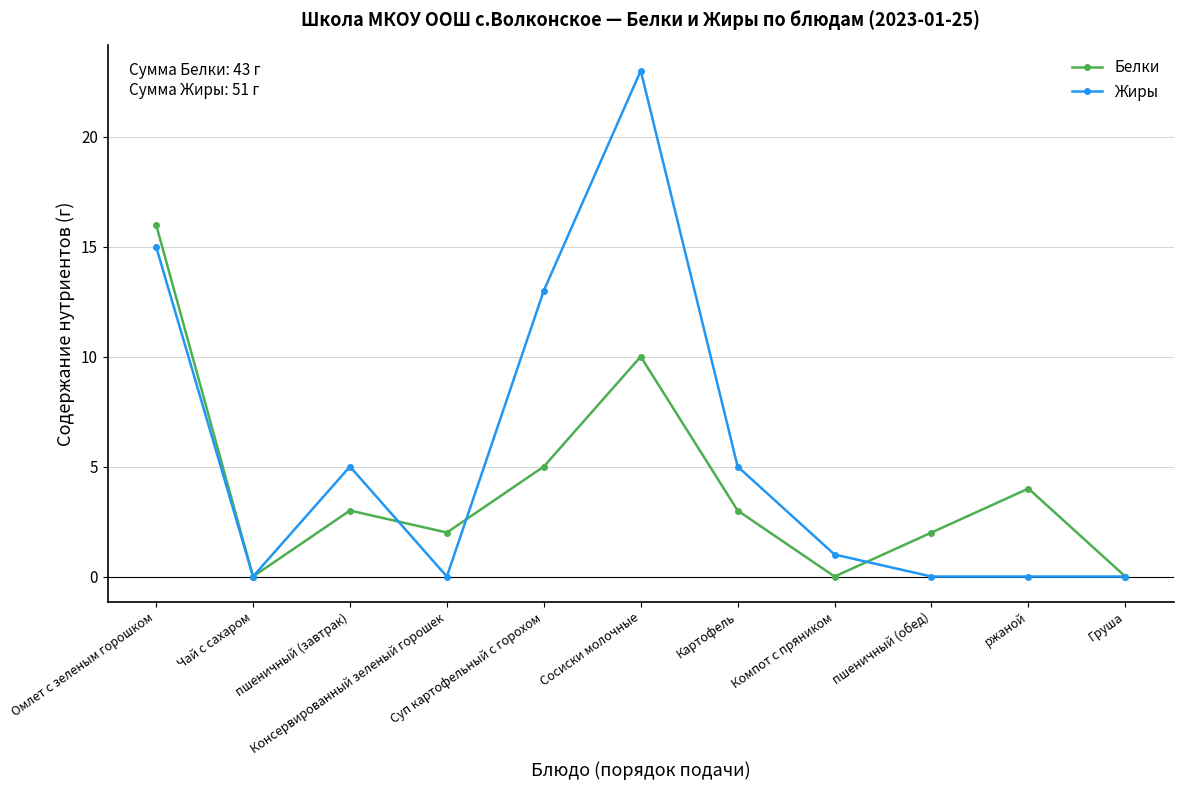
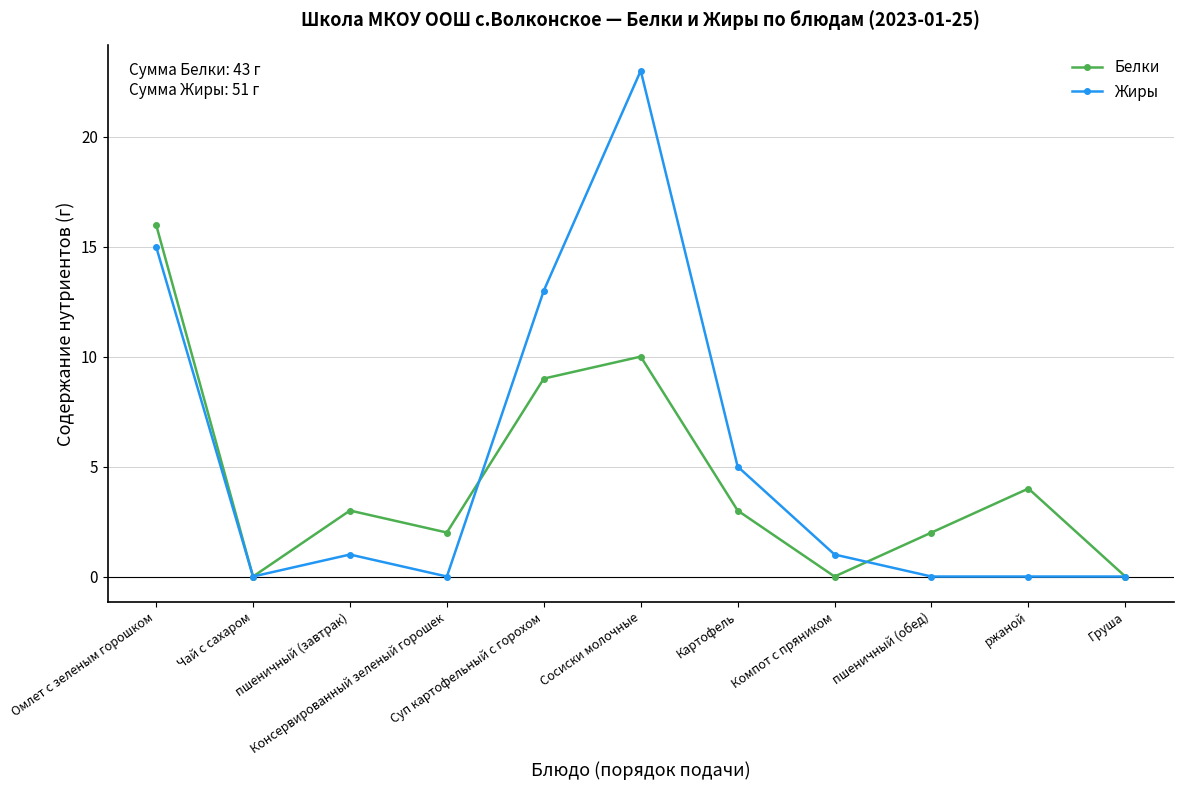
  {
    "Белки": {
      "Омлет с зеленым горошком": 16,
      "пшеничный (завтрак)": 3,
      "Консервированный зеленый горошек": 2,
-     "Суп картофельный с горохом": 5,
+     "Суп картофельный с горохом": 9,
      "Сосиски молочные": 10,
      "Картофель": 3,
      "Компот с пряником": 0,
      "пшеничный (обед)": 2,
      "ржаной": 4
    },
    "Жиры": {
      "Омлет с зеленым горошком": 15,
-     "пшеничный (завтрак)": 5,
+     "пшеничный (завтрак)": 1,
      "Консервированный зеленый горошек": 0,
      "Суп картофельный с горохом": 13,
      "Сосиски молочные": 23,
      "Картофель": 5,
      "Компот с пряником": 1,
      "пшеничный (обед)": 0,
      "ржаной": 0
    }
  }
